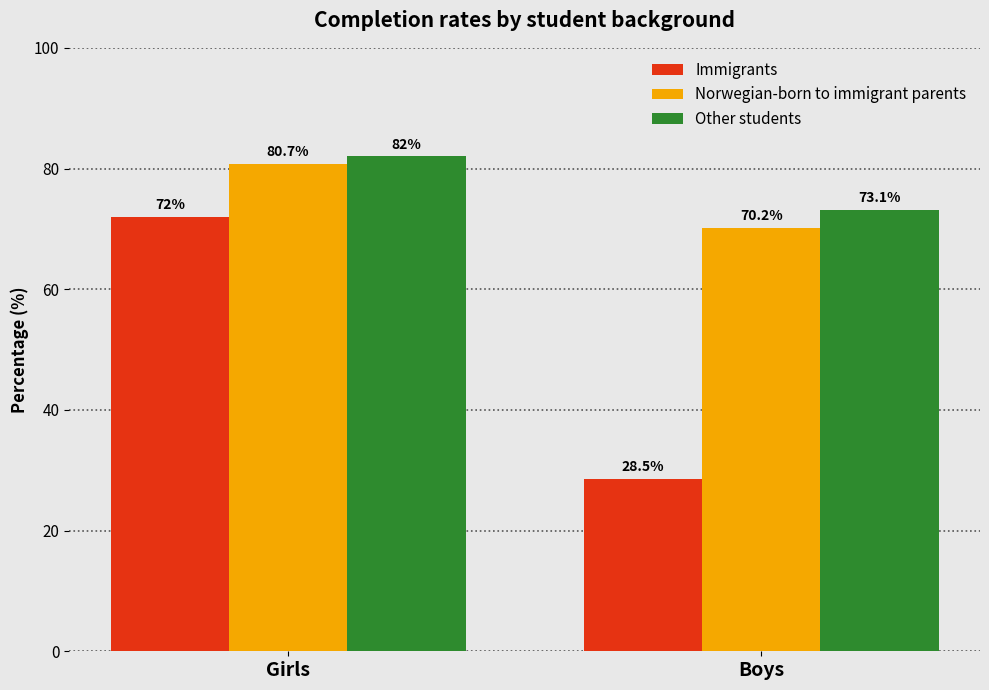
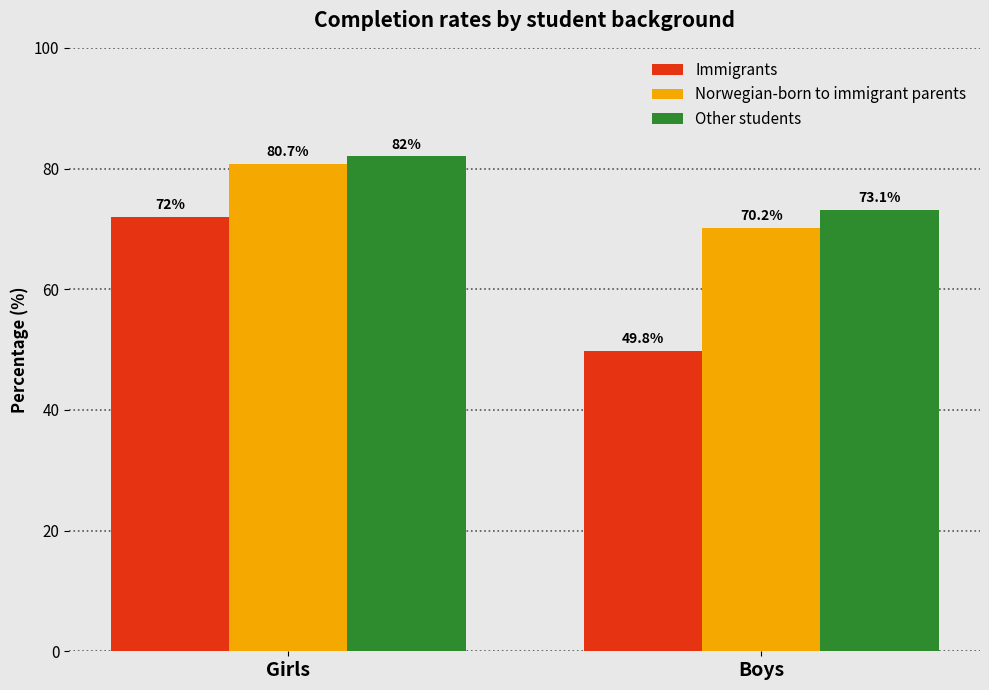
  {
    "Immigrants": {
      "Girls": "72%",
-     "Boys": "28.5%"
+     "Boys": "49.8%"
    },
    "Norwegian-born to immigrant parents": {
      "Girls": "80.7%",
      "Boys": "70.2%"
    },
    "Other students": {
      "Girls": "82%",
      "Boys": "73.1%"
    }
  }
